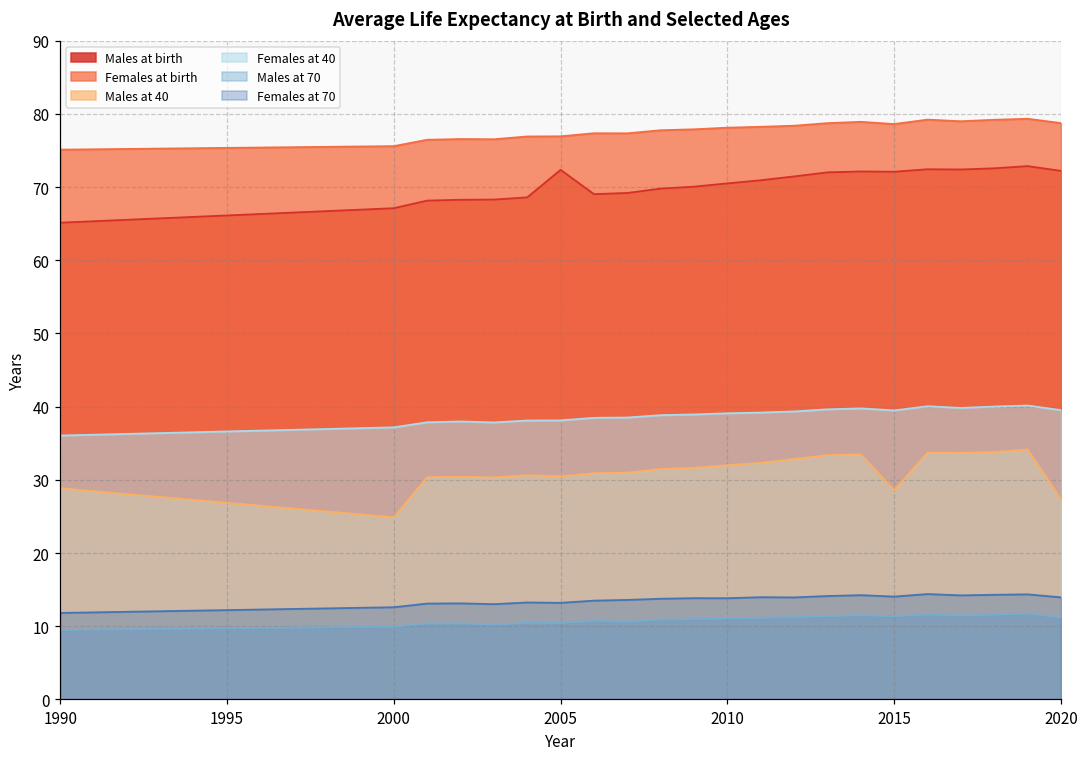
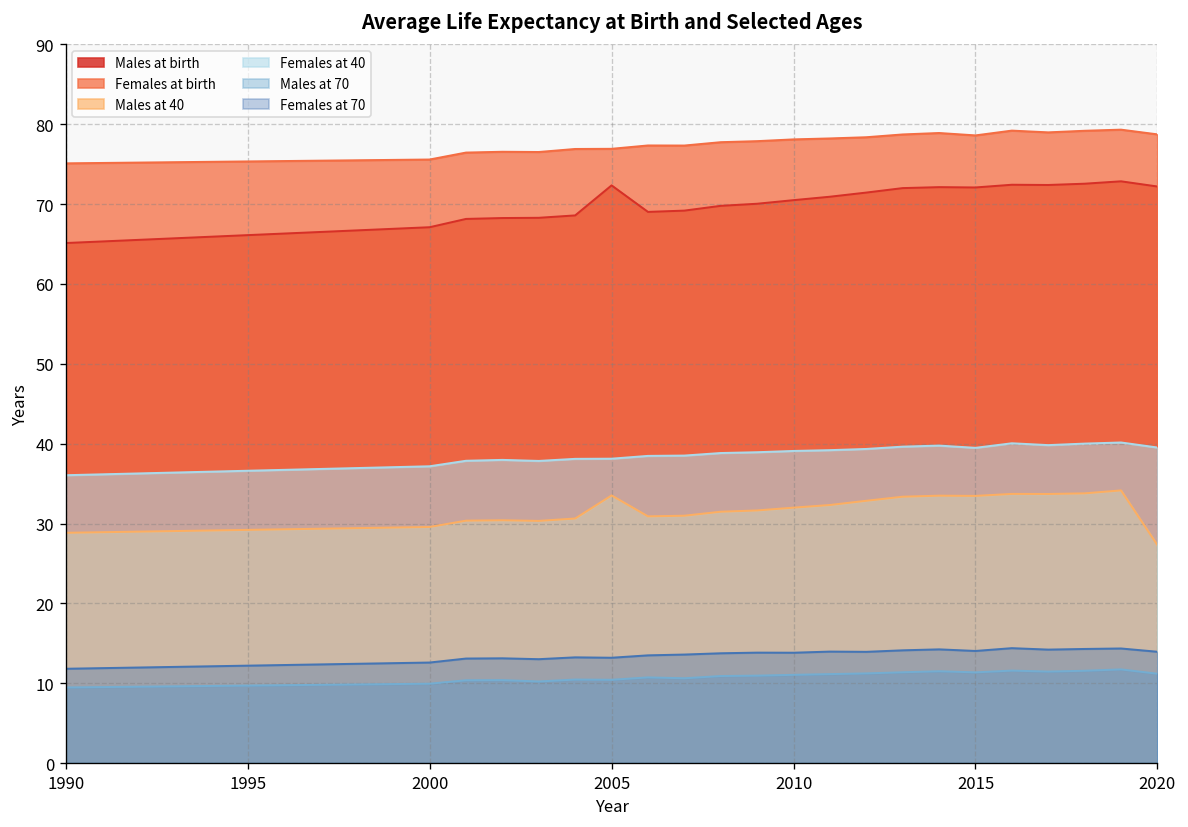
  {
    "Males at birth": {
      "1990": 65,
      "2000": 67,
      "2005": 72,
      "2010": 71,
      "2015": 72,
      "2020": 72
    },
    "Females at birth": {
      "1990": 75,
      "2000": 76,
      "2005": 77,
      "2010": 78,
      "2015": 79,
      "2020": 79
    },
    "Males at 40": {
      "1990": 29,
-     "2000": 25,
-     "2005": 30,
+     "2000": 30,
+     "2005": 34,
      "2010": 32,
-     "2015": 29,
+     "2015": 33,
      "2020": 27
    }
  }
